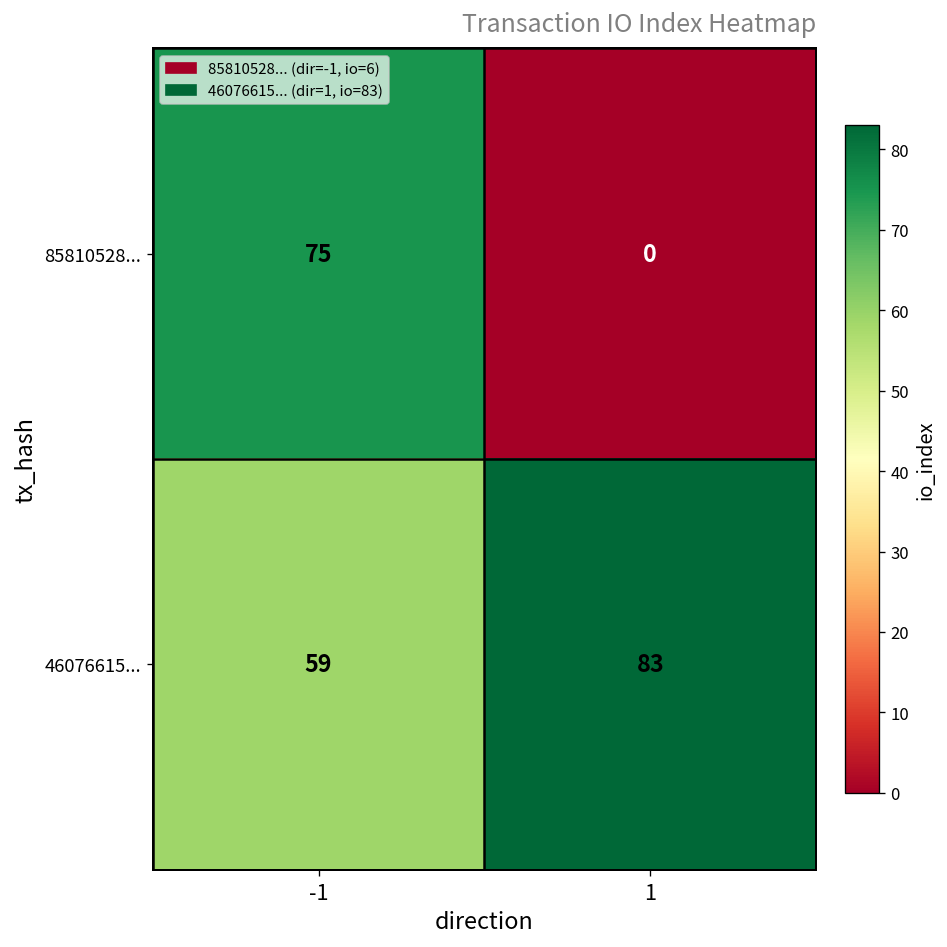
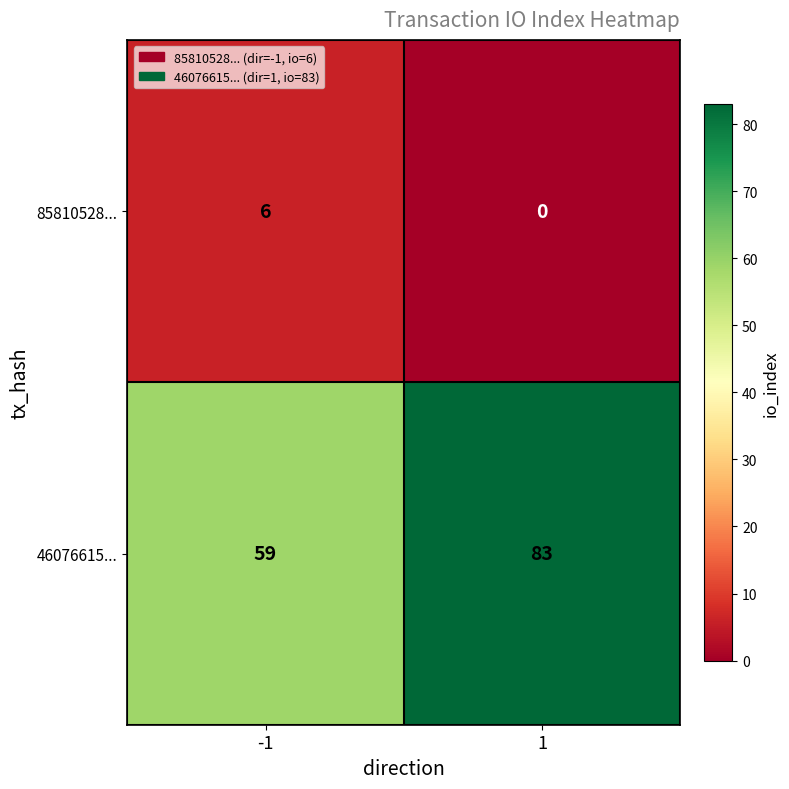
  {
    "85810528...": {
-     "-1": 75,
+     "-1": 6,
      "1": 0
    },
    "46076615...": {
      "-1": 59,
      "1": 83
    }
  }
